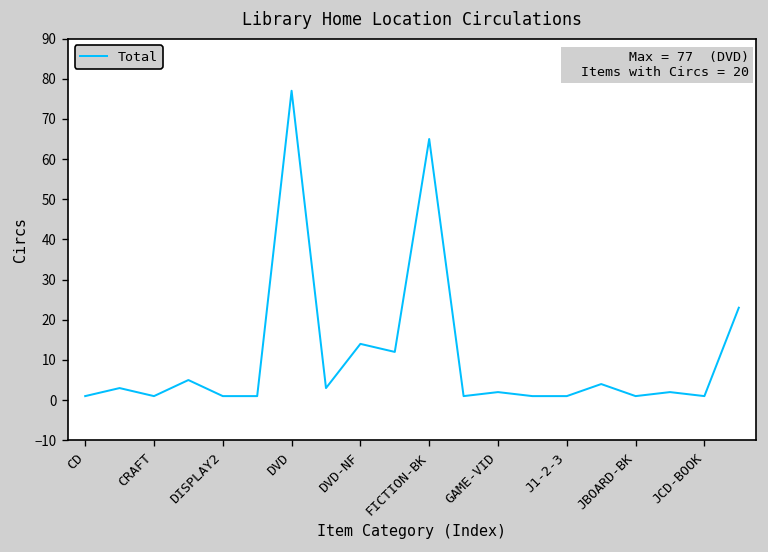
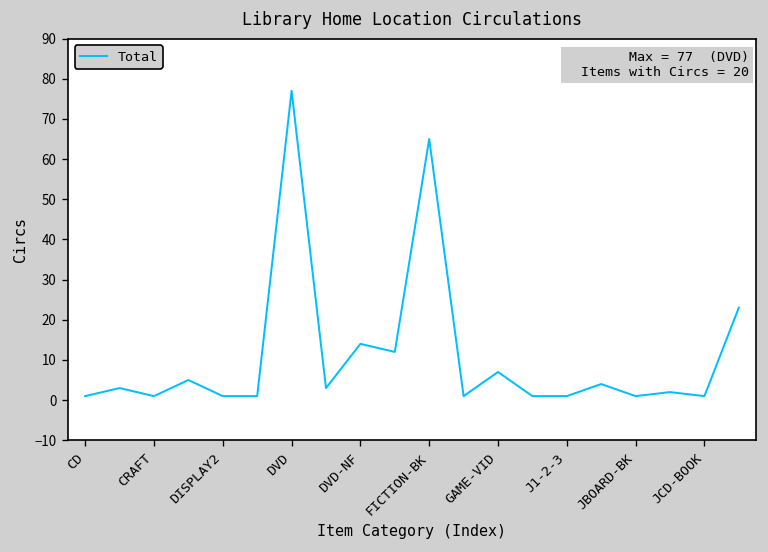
  {
    "CD": 1,
    "CRAFT": 1,
    "DISPLAY2": 1,
    "DVD": 77,
    "DVD-NF": 14,
    "FICTION-BK": 65,
-   "GAME-VID": 2,
+   "GAME-VID": 7,
    "J1-2-3": 1,
    "JBOARD-BK": 1,
    "JCD-BOOK": 1
  }
